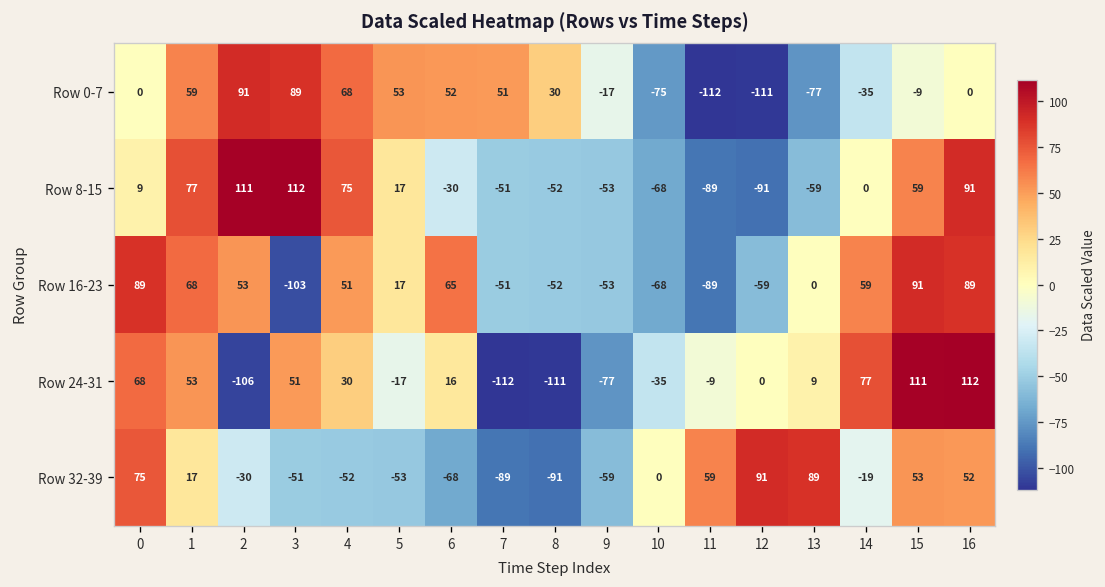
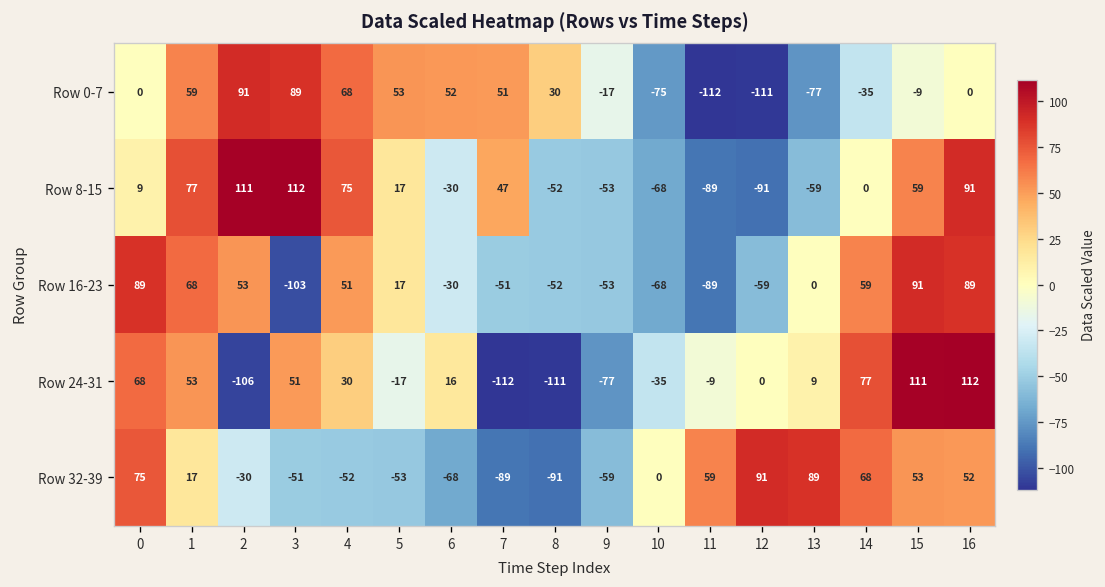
  {
    "Row 0-7": {
      "0": 0,
      "1": 59,
      "2": 91,
      "3": 89,
      "4": 68,
      "5": 53,
      "6": 52,
      "7": 51,
      "8": 30,
      "9": -17,
      "10": -75,
      "11": -112,
      "12": -111,
      "13": -77,
      "14": -35,
      "15": -9,
      "16": 0
    },
    "Row 8-15": {
      "0": 9,
      "1": 77,
      "2": 111,
      "3": 112,
      "4": 75,
      "5": 17,
      "6": -30,
-     "7": -51,
+     "7": 47,
      "8": -52,
      "9": -53,
      "10": -68,
      "11": -89,
      "12": -91,
      "13": -59,
      "14": 0,
      "15": 59,
      "16": 91
    },
    "Row 16-23": {
      "0": 89,
      "1": 68,
      "2": 53,
      "3": -103,
      "4": 51,
      "5": 17,
-     "6": 65,
+     "6": -30,
      "7": -51,
      "8": -52,
      "9": -53,
      "10": -68,
      "11": -89,
      "12": -59,
      "13": 0,
      "14": 59,
      "15": 91,
      "16": 89
    },
    "Row 24-31": {
      "0": 68,
      "1": 53,
      "2": -106,
      "3": 51,
      "4": 30,
      "5": -17,
      "6": 16,
      "7": -112,
      "8": -111,
      "9": -77,
      "10": -35,
      "11": -9,
      "12": 0,
      "13": 9,
      "14": 77,
      "15": 111,
      "16": 112
    },
    "Row 32-39": {
      "0": 75,
      "1": 17,
      "2": -30,
      "3": -51,
      "4": -52,
      "5": -53,
      "6": -68,
      "7": -89,
      "8": -91,
      "9": -59,
      "10": 0,
      "11": 59,
      "12": 91,
      "13": 89,
-     "14": -19,
+     "14": 68,
      "15": 53,
      "16": 52
    }
  }
